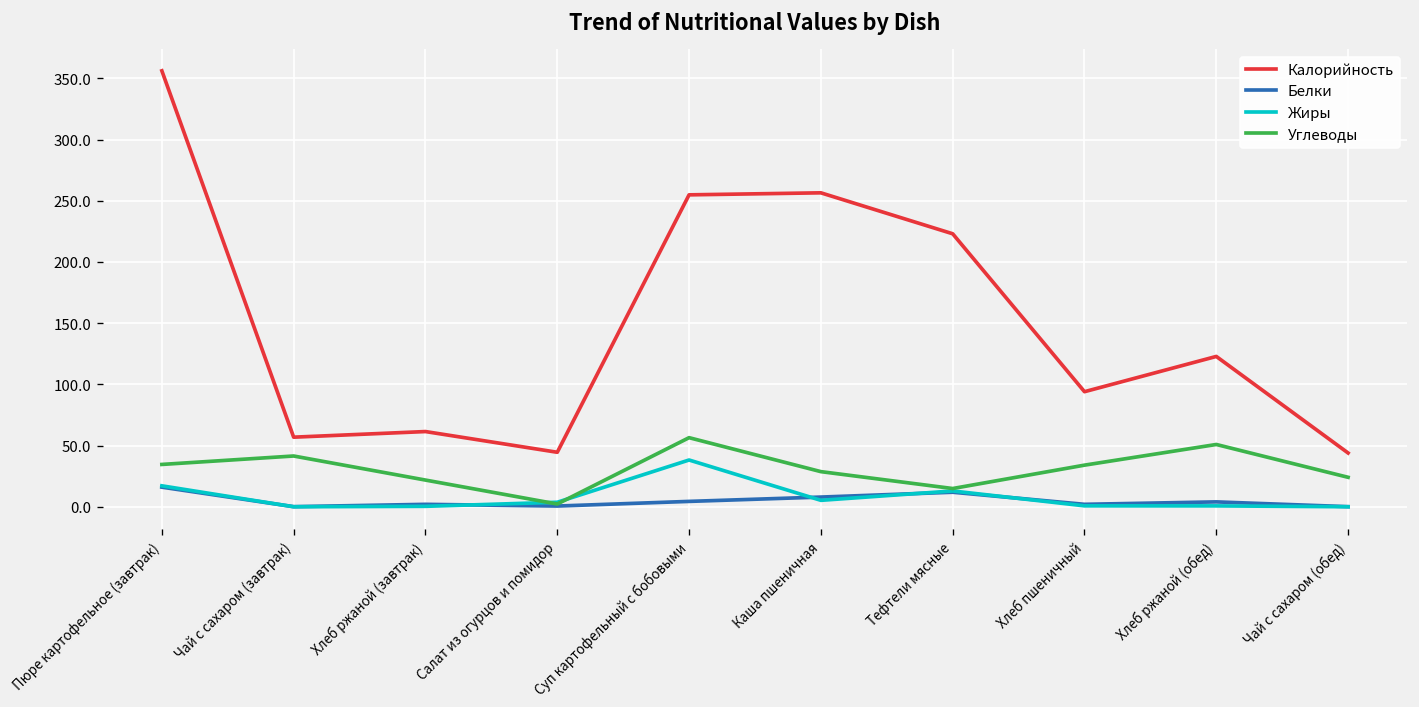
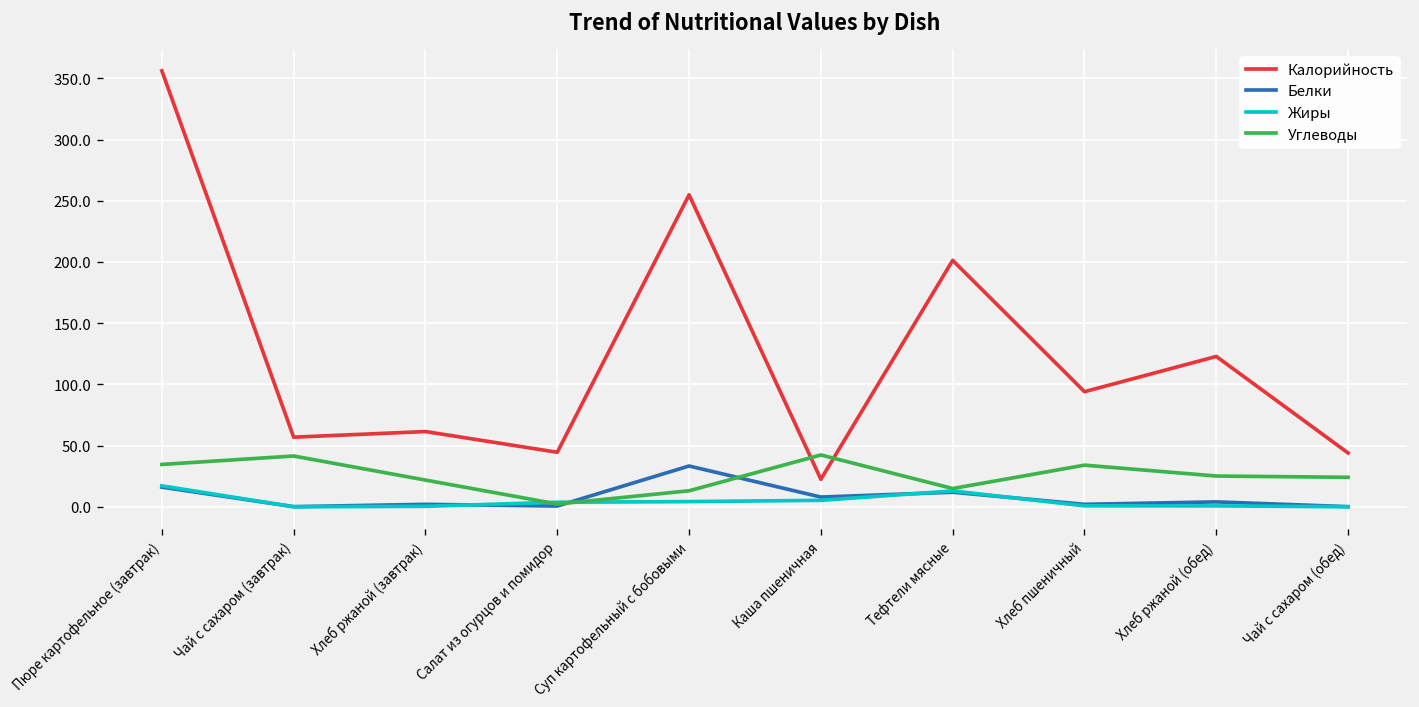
  {
    "Калорийность": {
      "Пюре картофельное (завтрак)": 356,
      "Чай с сахаром (завтрак)": 57,
      "Хлеб ржаной (завтрак)": 61,
      "Салат из огурцов и помидор": 45,
      "Суп картофельный с бобовыми": 255,
-     "Каша пшеничная": 256,
-     "Тефтели мясные": 223,
+     "Каша пшеничная": 22,
+     "Тефтели мясные": 201,
      "Хлеб пшеничный": 94,
      "Хлеб ржаной (обед)": 123,
      "Чай с сахаром (обед)": 44
    },
    "Белки": {
-     "Суп картофельный с бобовыми": 4,
+     "Суп картофельный с бобовыми": 33,
      "Каша пшеничная": 8,
      "Хлеб ржаной (обед)": 4
    },
    "Жиры": {
-     "Суп картофельный с бобовыми": 38,
+     "Суп картофельный с бобовыми": 4,
      "Каша пшеничная": 5,
      "Хлеб ржаной (обед)": 1
    },
    "Углеводы": {
      "Пюре картофельное (завтрак)": 35,
      "Чай с сахаром (завтрак)": 41,
      "Хлеб ржаной (завтрак)": 22,
-     "Суп картофельный с бобовыми": 56,
-     "Каша пшеничная": 29,
+     "Суп картофельный с бобовыми": 13,
+     "Каша пшеничная": 42,
      "Хлеб пшеничный": 34,
-     "Хлеб ржаной (обед)": 51,
+     "Хлеб ржаной (обед)": 25,
      "Чай с сахаром (обед)": 24
    }
  }
